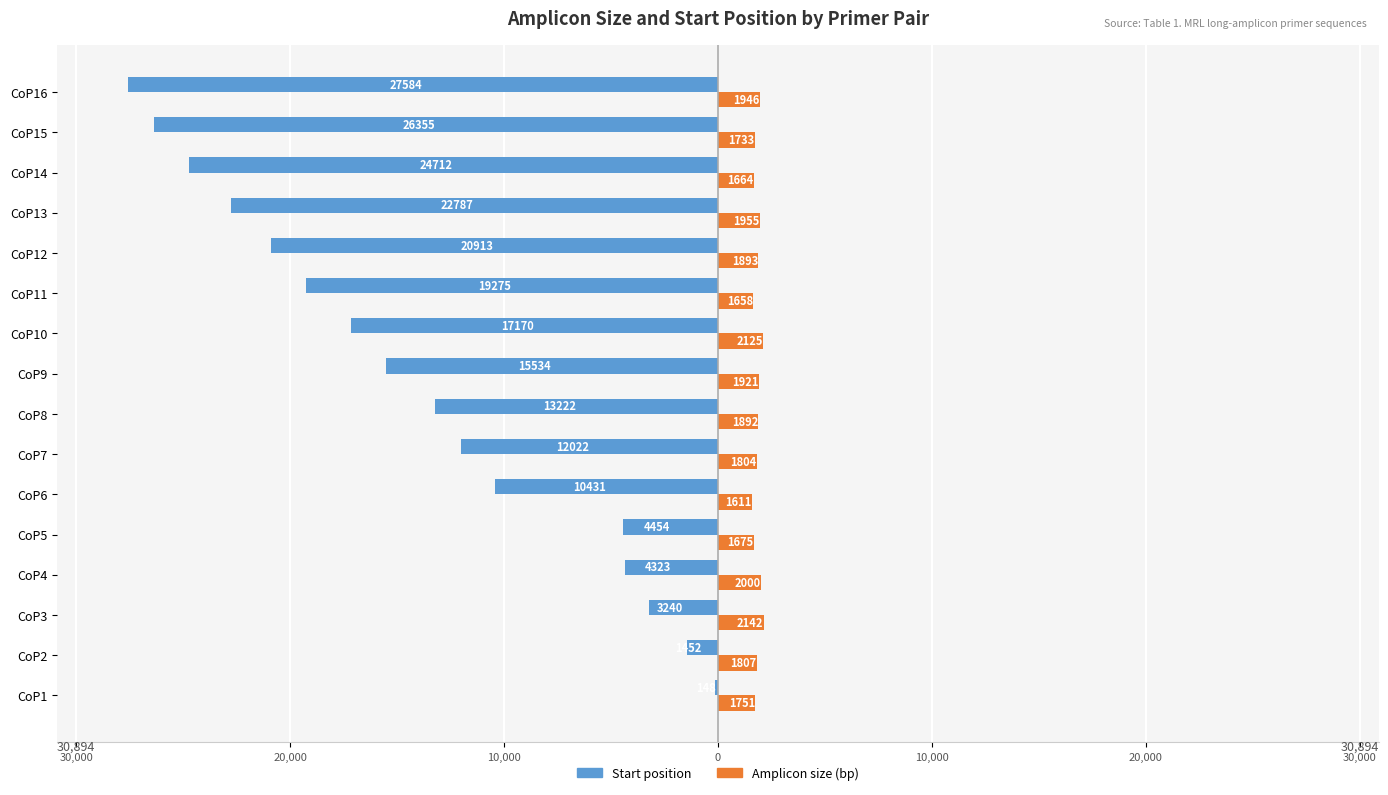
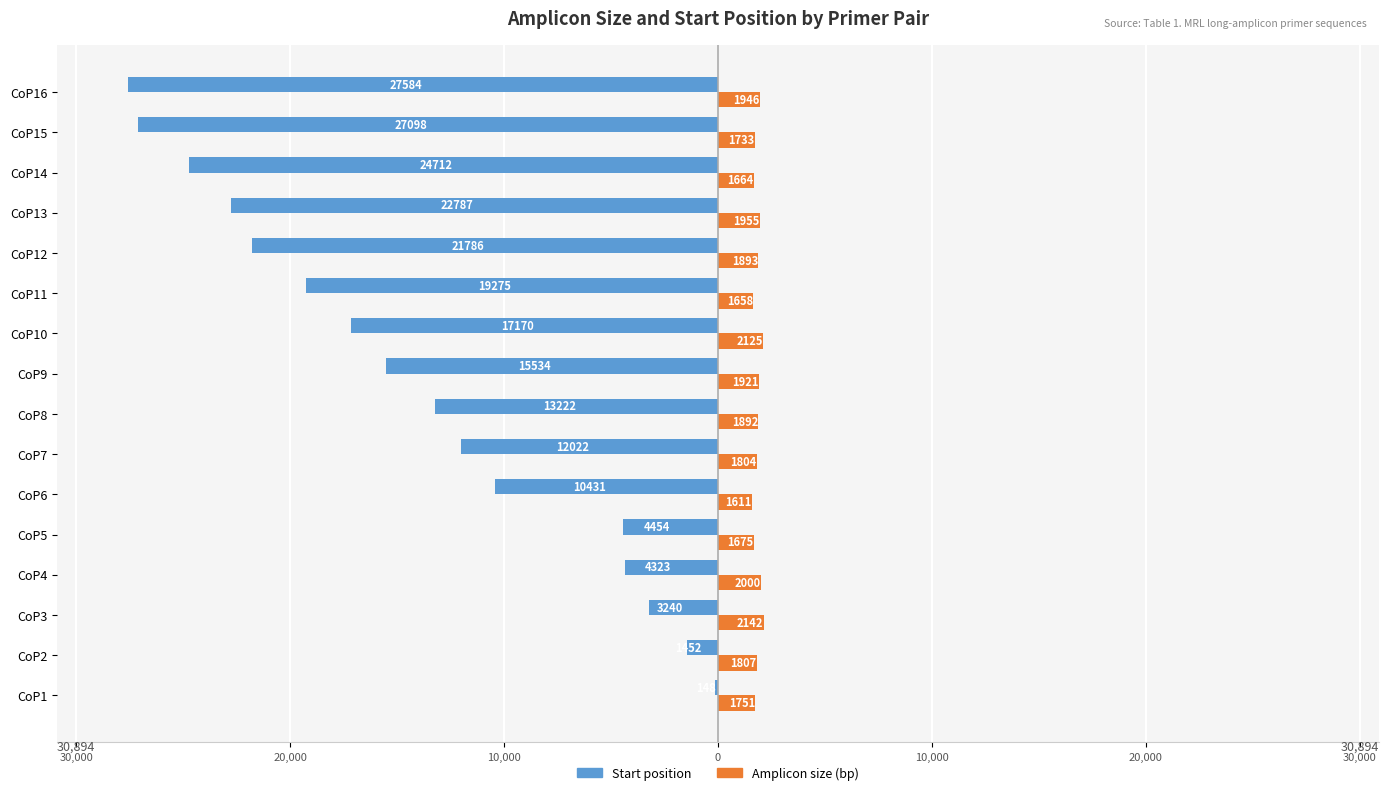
  {
    "Start position": {
-     "CoP15": 26355,
-     "CoP12": 20913
+     "CoP15": 27098,
+     "CoP12": 21786
    },
    "Amplicon size (bp)": {
      "CoP16": 1946,
      "CoP15": 1733,
      "CoP14": 1664,
      "CoP13": 1955,
      "CoP12": 1893,
      "CoP11": 1658,
      "CoP10": 2125,
      "CoP9": 1921,
      "CoP8": 1892,
      "CoP7": 1804,
      "CoP6": 1611,
      "CoP5": 1675,
      "CoP4": 2000,
      "CoP3": 2142,
      "CoP2": 1807,
      "CoP1": 1751
    }
  }
